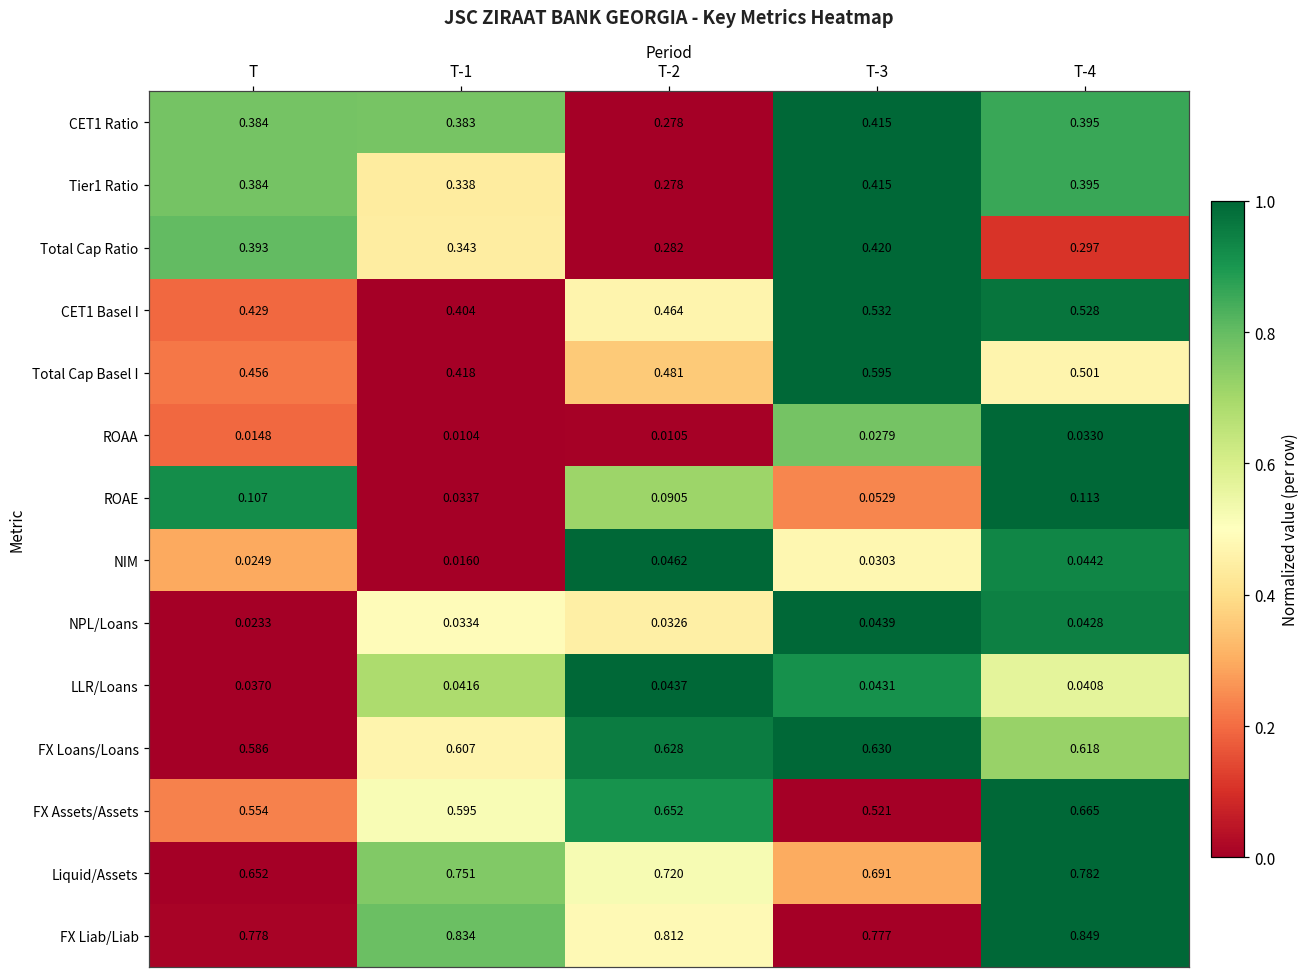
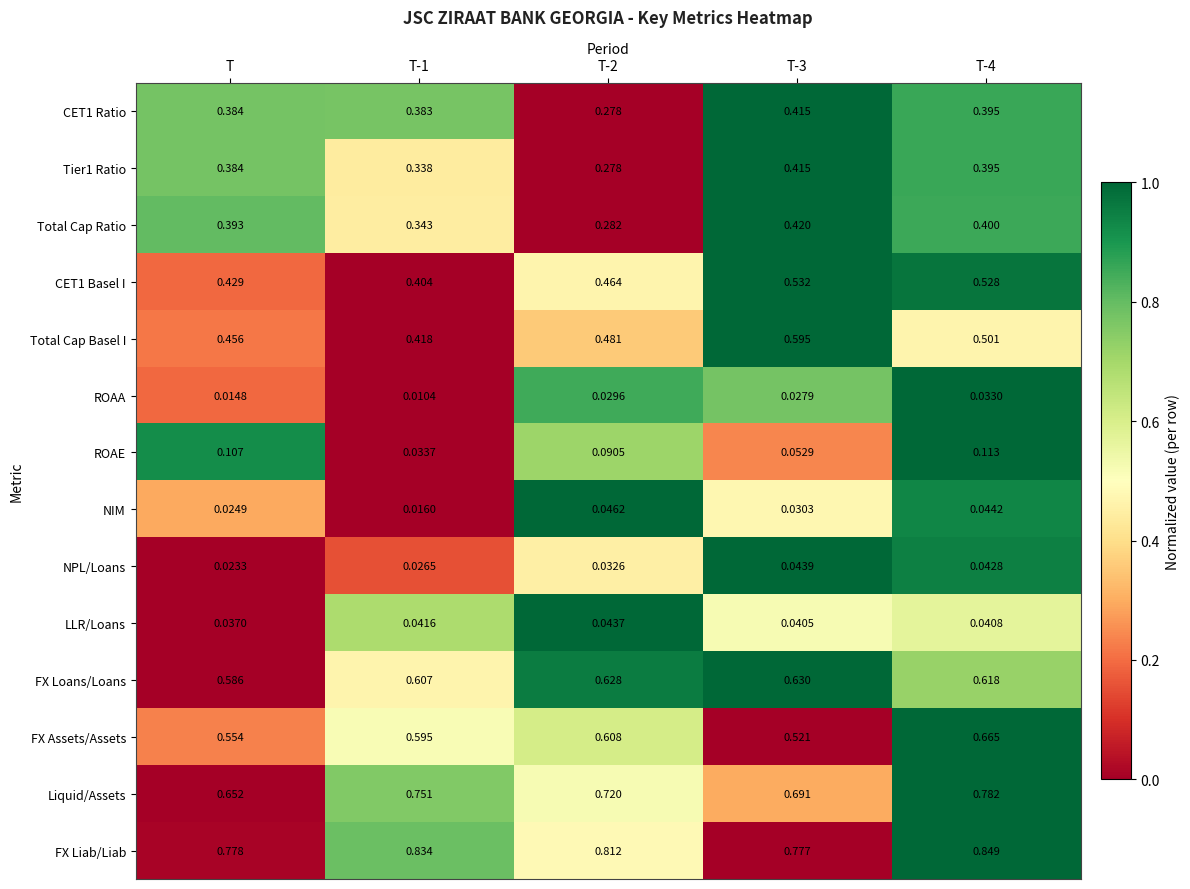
  {
    "CET1 Ratio": {
      "T": 0.384,
      "T-1": 0.383,
      "T-2": 0.278,
      "T-3": 0.415,
      "T-4": 0.395
    },
    "Tier1 Ratio": {
      "T": 0.384,
      "T-1": 0.338,
      "T-2": 0.278,
      "T-3": 0.415,
      "T-4": 0.395
    },
    "Total Cap Ratio": {
      "T": 0.393,
      "T-1": 0.343,
      "T-2": 0.282,
      "T-3": 0.420,
-     "T-4": 0.297
+     "T-4": 0.400
    },
    "CET1 Basel I": {
      "T": 0.429,
      "T-1": 0.404,
      "T-2": 0.464,
      "T-3": 0.532,
      "T-4": 0.528
    },
    "Total Cap Basel I": {
      "T": 0.456,
      "T-1": 0.418,
      "T-2": 0.481,
      "T-3": 0.595,
      "T-4": 0.501
    },
    "ROAA": {
      "T": 0.0148,
      "T-1": 0.0104,
-     "T-2": 0.0105,
+     "T-2": 0.0296,
      "T-3": 0.0279,
      "T-4": 0.0330
    },
    "ROAE": {
      "T": 0.107,
      "T-1": 0.0337,
      "T-2": 0.0905,
      "T-3": 0.0529,
      "T-4": 0.113
    },
    "NIM": {
      "T": 0.0249,
      "T-1": 0.0160,
      "T-2": 0.0462,
      "T-3": 0.0303,
      "T-4": 0.0442
    },
    "NPL/Loans": {
      "T": 0.0233,
-     "T-1": 0.0334,
+     "T-1": 0.0265,
      "T-2": 0.0326,
      "T-3": 0.0439,
      "T-4": 0.0428
    },
    "LLR/Loans": {
      "T": 0.0370,
      "T-1": 0.0416,
      "T-2": 0.0437,
-     "T-3": 0.0431,
+     "T-3": 0.0405,
      "T-4": 0.0408
    },
    "FX Loans/Loans": {
      "T": 0.586,
      "T-1": 0.607,
      "T-2": 0.628,
      "T-3": 0.630,
      "T-4": 0.618
    },
    "FX Assets/Assets": {
      "T": 0.554,
      "T-1": 0.595,
-     "T-2": 0.652,
+     "T-2": 0.608,
      "T-3": 0.521,
      "T-4": 0.665
    },
    "Liquid/Assets": {
      "T": 0.652,
      "T-1": 0.751,
      "T-2": 0.720,
      "T-3": 0.691,
      "T-4": 0.782
    },
    "FX Liab/Liab": {
      "T": 0.778,
      "T-1": 0.834,
      "T-2": 0.812,
      "T-3": 0.777,
      "T-4": 0.849
    }
  }
